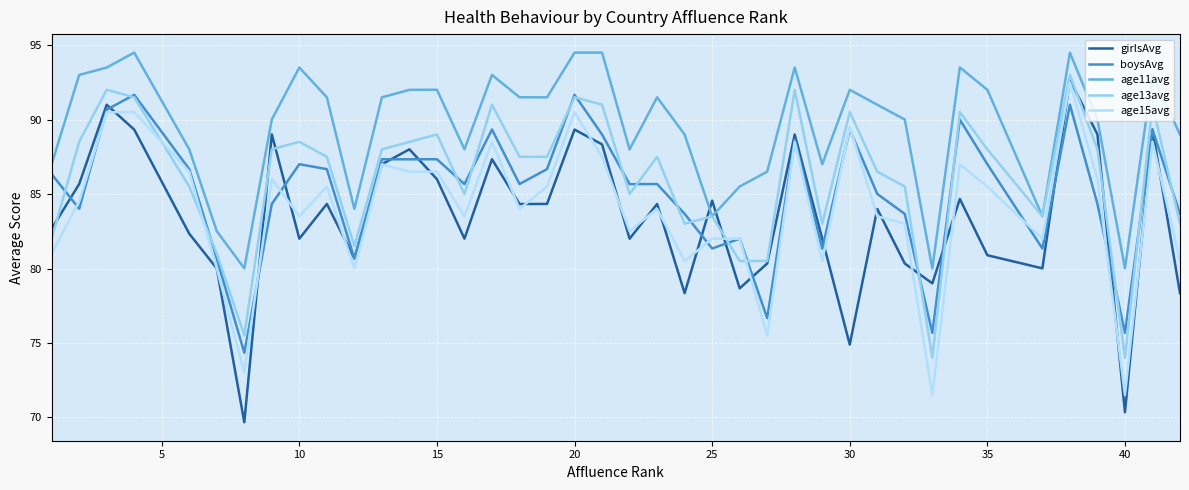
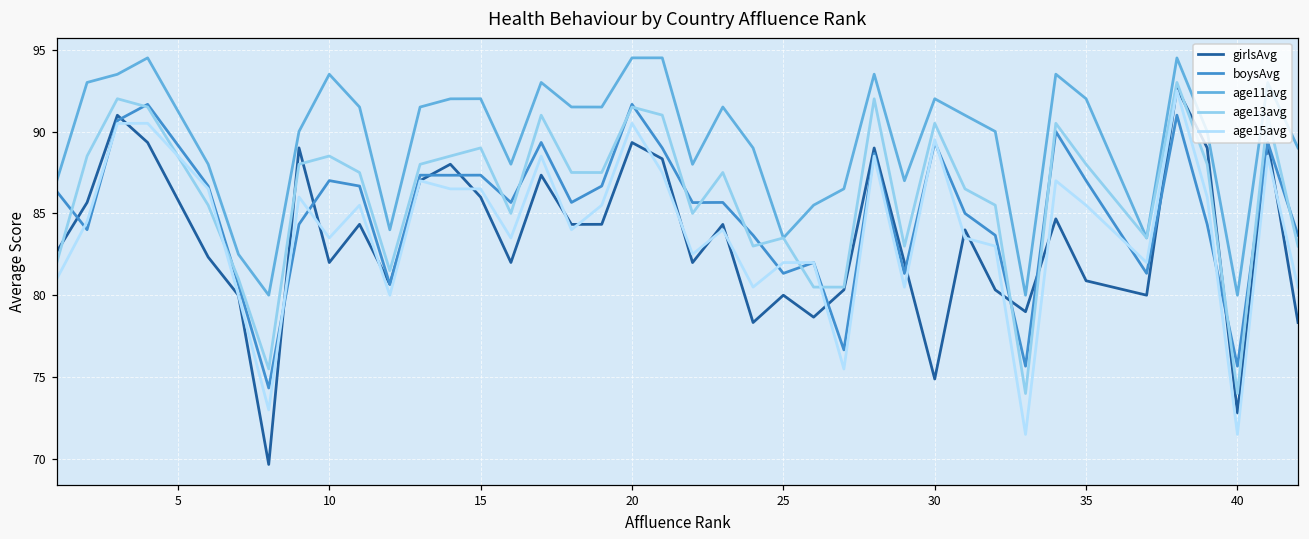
  {
    "girlsAvg": {
      "10": 82.0,
      "15": 86.0,
      "20": 89.3,
-     "25": 84.6,
+     "25": 80.0,
      "30": 74.9,
      "35": 80.9,
-     "40": 70.3
+     "40": 72.8
    }
  }
